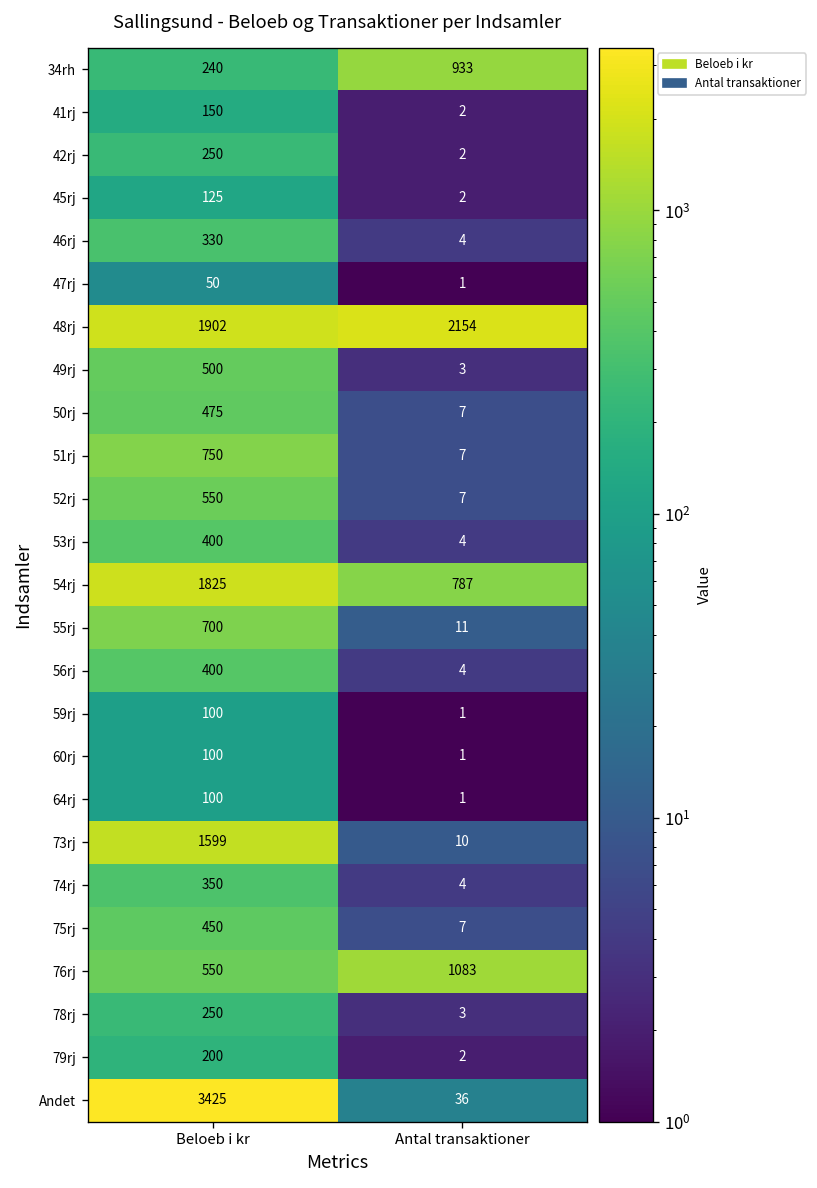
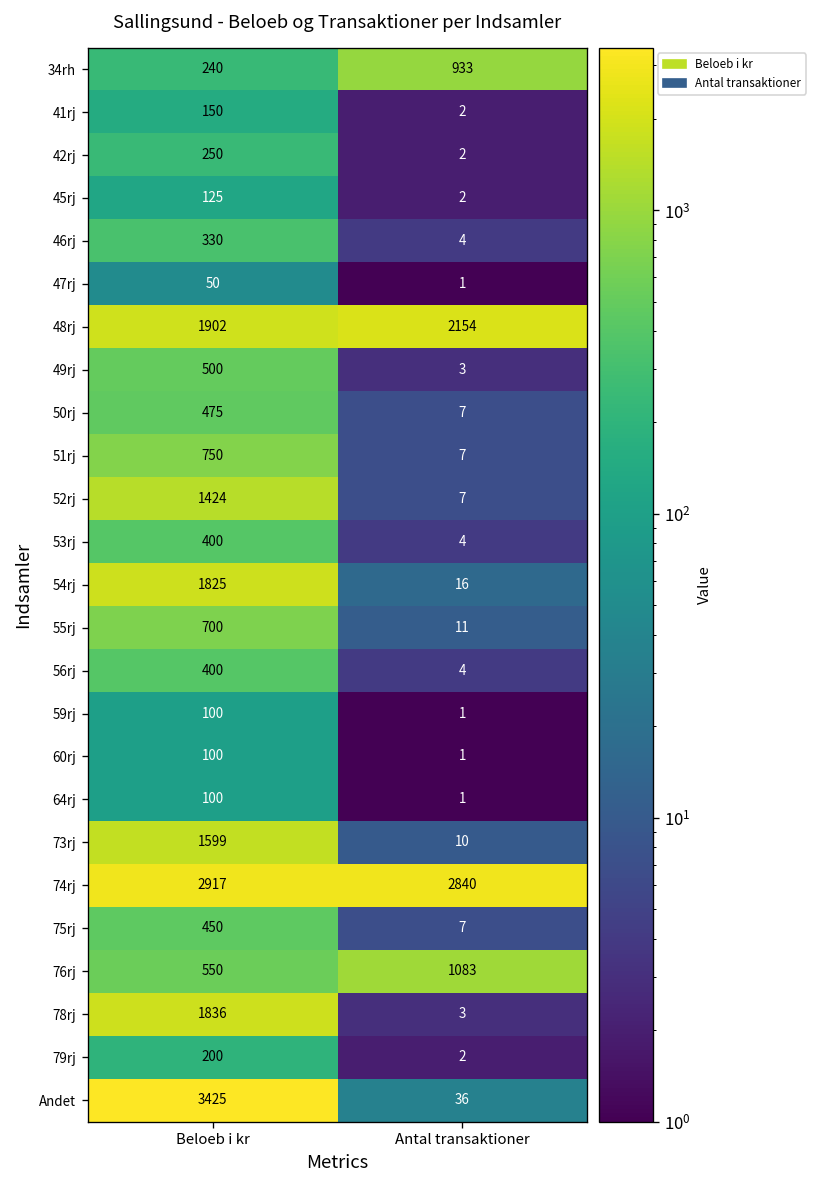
  {
    "34rh": {
      "Beloeb i kr": 240,
      "Antal transaktioner": 933
    },
    "41rj": {
      "Beloeb i kr": 150,
      "Antal transaktioner": 2
    },
    "42rj": {
      "Beloeb i kr": 250,
      "Antal transaktioner": 2
    },
    "45rj": {
      "Beloeb i kr": 125,
      "Antal transaktioner": 2
    },
    "46rj": {
      "Beloeb i kr": 330,
      "Antal transaktioner": 4
    },
    "47rj": {
      "Beloeb i kr": 50,
      "Antal transaktioner": 1
    },
    "48rj": {
      "Beloeb i kr": 1902,
      "Antal transaktioner": 2154
    },
    "49rj": {
      "Beloeb i kr": 500,
      "Antal transaktioner": 3
    },
    "50rj": {
      "Beloeb i kr": 475,
      "Antal transaktioner": 7
    },
    "51rj": {
      "Beloeb i kr": 750,
      "Antal transaktioner": 7
    },
    "52rj": {
-     "Beloeb i kr": 550,
+     "Beloeb i kr": 1424,
      "Antal transaktioner": 7
    },
    "53rj": {
      "Beloeb i kr": 400,
      "Antal transaktioner": 4
    },
    "54rj": {
      "Beloeb i kr": 1825,
-     "Antal transaktioner": 787
+     "Antal transaktioner": 16
    },
    "55rj": {
      "Beloeb i kr": 700,
      "Antal transaktioner": 11
    },
    "56rj": {
      "Beloeb i kr": 400,
      "Antal transaktioner": 4
    },
    "59rj": {
      "Beloeb i kr": 100,
      "Antal transaktioner": 1
    },
    "60rj": {
      "Beloeb i kr": 100,
      "Antal transaktioner": 1
    },
    "64rj": {
      "Beloeb i kr": 100,
      "Antal transaktioner": 1
    },
    "73rj": {
      "Beloeb i kr": 1599,
      "Antal transaktioner": 10
    },
    "74rj": {
-     "Beloeb i kr": 350,
-     "Antal transaktioner": 4
+     "Beloeb i kr": 2917,
+     "Antal transaktioner": 2840
    },
    "75rj": {
      "Beloeb i kr": 450,
      "Antal transaktioner": 7
    },
    "76rj": {
      "Beloeb i kr": 550,
      "Antal transaktioner": 1083
    },
    "78rj": {
-     "Beloeb i kr": 250,
+     "Beloeb i kr": 1836,
      "Antal transaktioner": 3
    },
    "79rj": {
      "Beloeb i kr": 200,
      "Antal transaktioner": 2
    },
    "Andet": {
      "Beloeb i kr": 3425,
      "Antal transaktioner": 36
    }
  }
